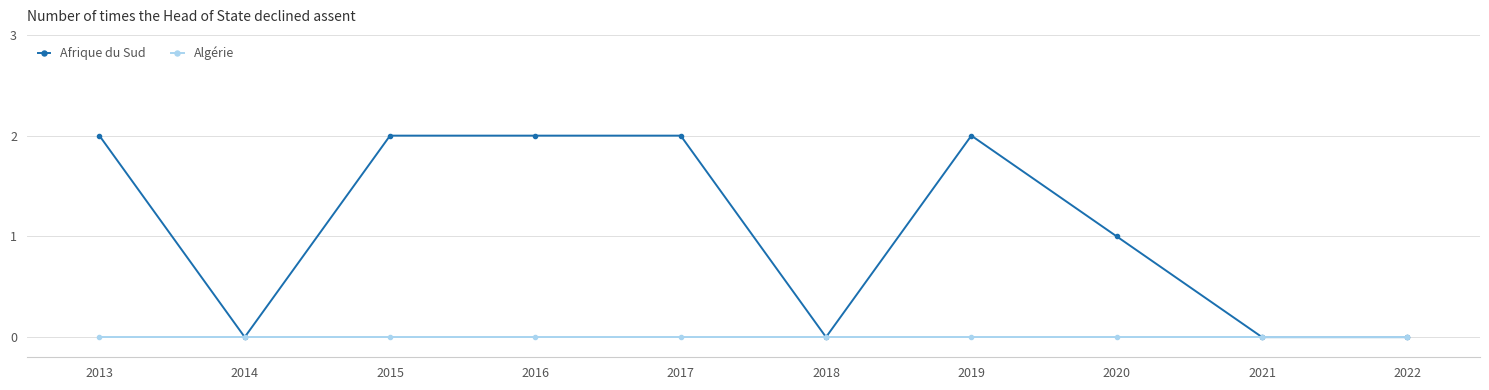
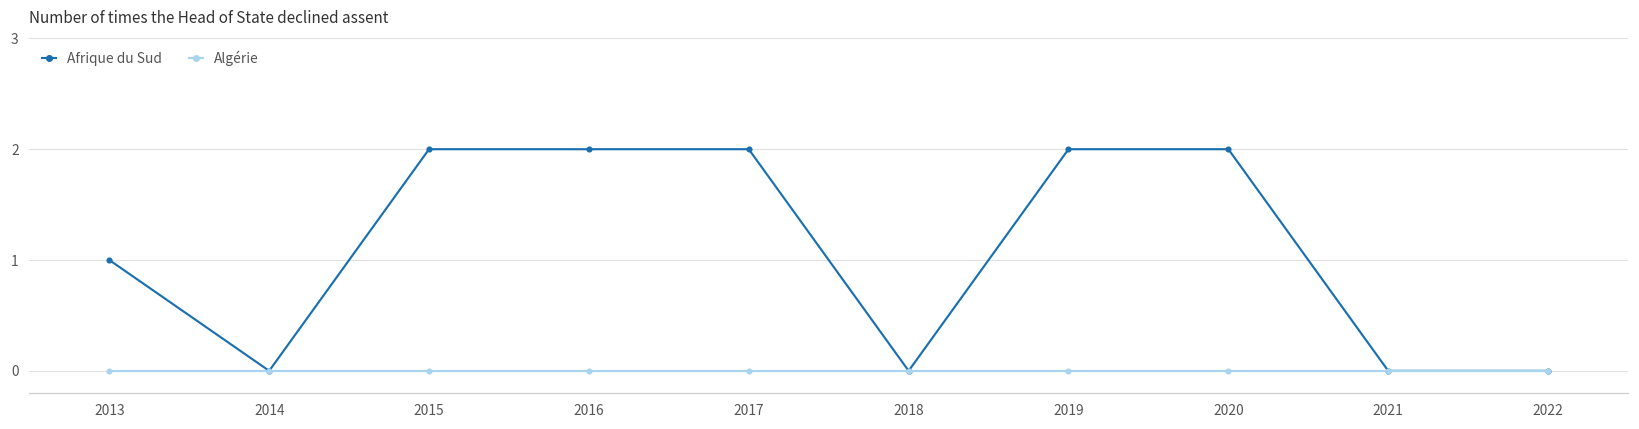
  {
    "Afrique du Sud": {
-     "2013": 2,
+     "2013": 1,
      "2015": 2,
      "2016": 2,
      "2017": 2,
      "2019": 2,
-     "2020": 1
+     "2020": 2
    },
    "Algérie": {
      "2013": 0,
      "2015": 0,
      "2016": 0,
      "2017": 0,
      "2019": 0,
      "2020": 0
    }
  }
